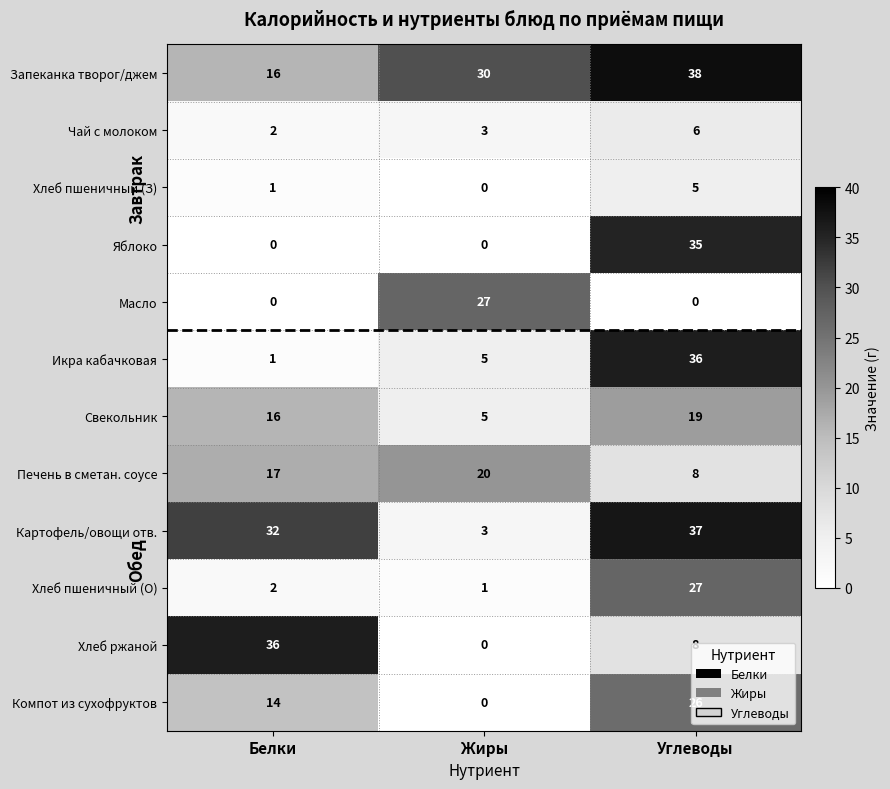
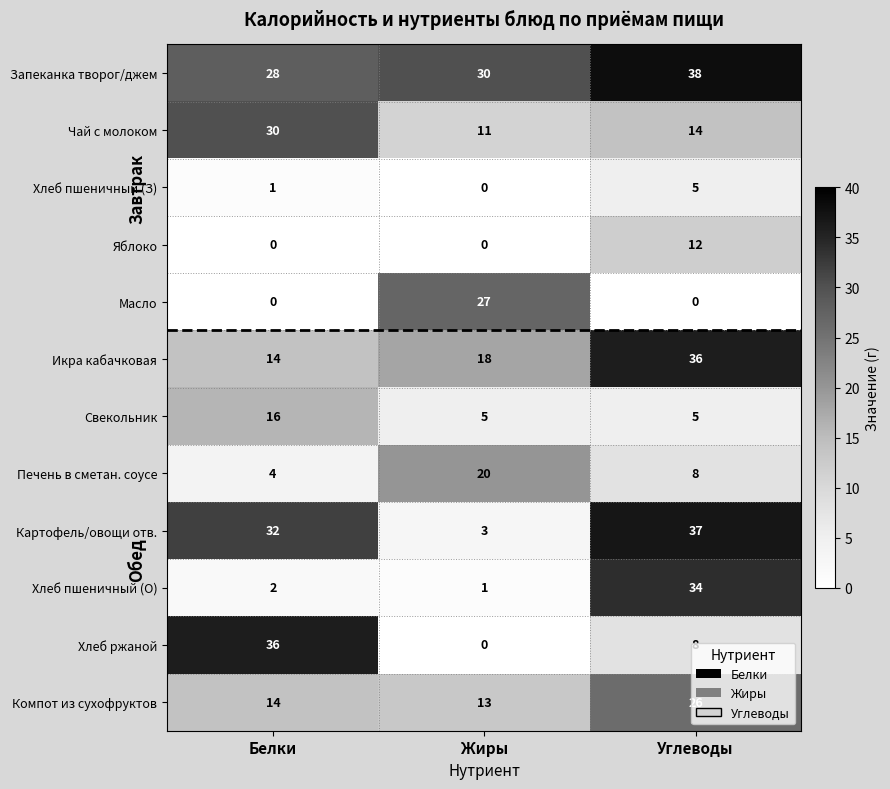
  {
    "Запеканка творог/джем": {
-     "Белки": 16,
+     "Белки": 28,
      "Жиры": 30,
      "Углеводы": 38
    },
    "Чай с молоком": {
-     "Белки": 2,
-     "Жиры": 3,
-     "Углеводы": 6
+     "Белки": 30,
+     "Жиры": 11,
+     "Углеводы": 14
    },
    "Хлеб пшеничный (З)": {
      "Белки": 1,
      "Жиры": 0,
      "Углеводы": 5
    },
    "Яблоко": {
      "Белки": 0,
      "Жиры": 0,
-     "Углеводы": 35
+     "Углеводы": 12
    },
    "Масло": {
      "Белки": 0,
      "Жиры": 27,
      "Углеводы": 0
    },
    "Икра кабачковая": {
-     "Белки": 1,
-     "Жиры": 5,
+     "Белки": 14,
+     "Жиры": 18,
      "Углеводы": 36
    },
    "Свекольник": {
      "Белки": 16,
      "Жиры": 5,
-     "Углеводы": 19
+     "Углеводы": 5
    },
    "Печень в сметан. соусе": {
-     "Белки": 17,
+     "Белки": 4,
      "Жиры": 20,
      "Углеводы": 8
    },
    "Картофель/овощи отв.": {
      "Белки": 32,
      "Жиры": 3,
      "Углеводы": 37
    },
    "Хлеб пшеничный (О)": {
      "Белки": 2,
      "Жиры": 1,
-     "Углеводы": 27
+     "Углеводы": 34
    },
    "Хлеб ржаной": {
      "Белки": 36,
      "Жиры": 0
    },
    "Компот из сухофруктов": {
      "Белки": 14,
-     "Жиры": 0
+     "Жиры": 13
    }
  }
